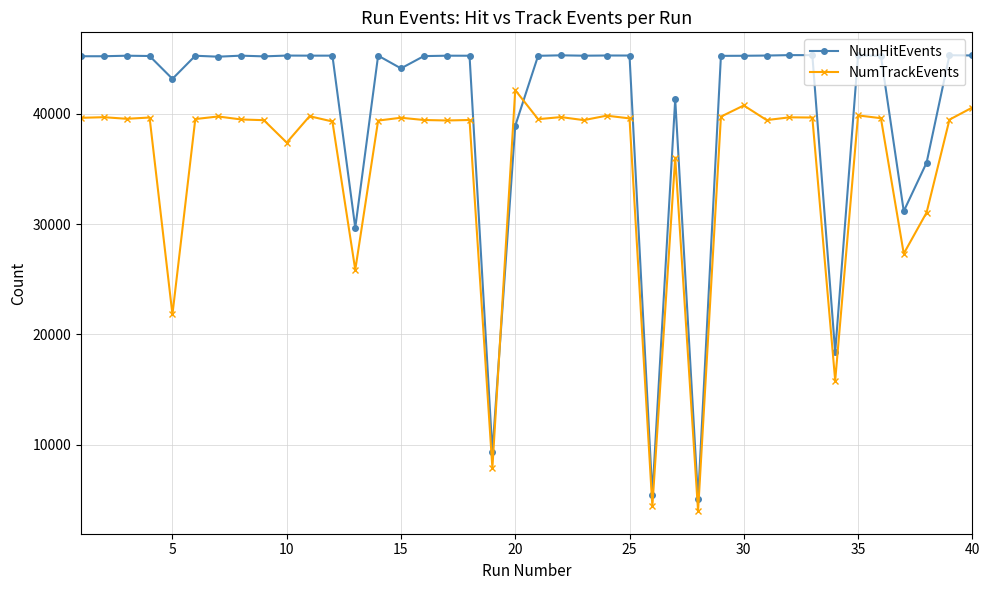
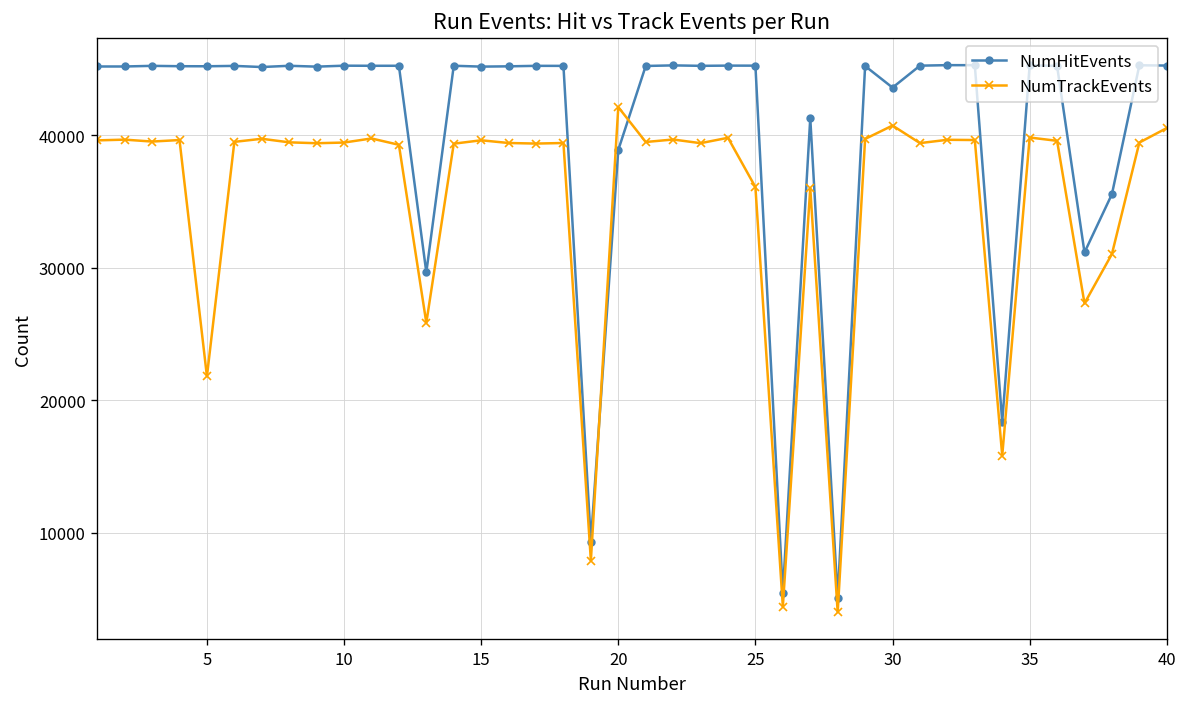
  {
    "NumHitEvents": {
-     "5": 43200,
+     "5": 45200,
      "10": 45300,
-     "15": 44100,
+     "15": 45200,
      "20": 38900,
      "25": 45300,
-     "30": 45200,
+     "30": 43600,
      "40": 45300
    },
    "NumTrackEvents": {
      "5": 21800,
-     "10": 37400,
+     "10": 39500,
      "15": 39600,
      "20": 42100,
-     "25": 39600,
+     "25": 36100,
      "30": 40700,
      "35": 39800,
      "40": 40600
    }
  }
